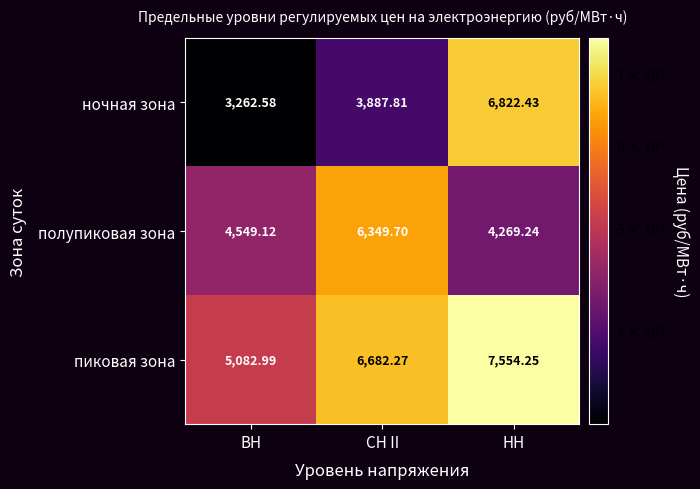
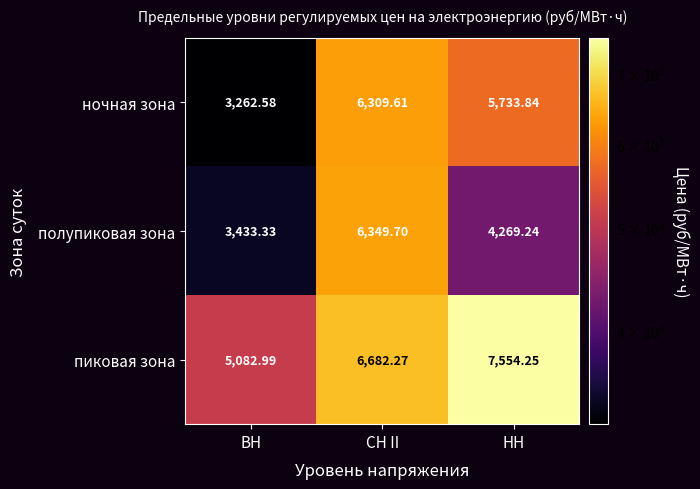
  {
    "ночная зона": {
      "ВН": "3,262.58",
-     "СН II": "3,887.81",
-     "НН": "6,822.43"
+     "СН II": "6,309.61",
+     "НН": "5,733.84"
    },
    "полупиковая зона": {
-     "ВН": "4,549.12",
+     "ВН": "3,433.33",
      "СН II": "6,349.70",
      "НН": "4,269.24"
    },
    "пиковая зона": {
      "ВН": "5,082.99",
      "СН II": "6,682.27",
      "НН": "7,554.25"
    }
  }
